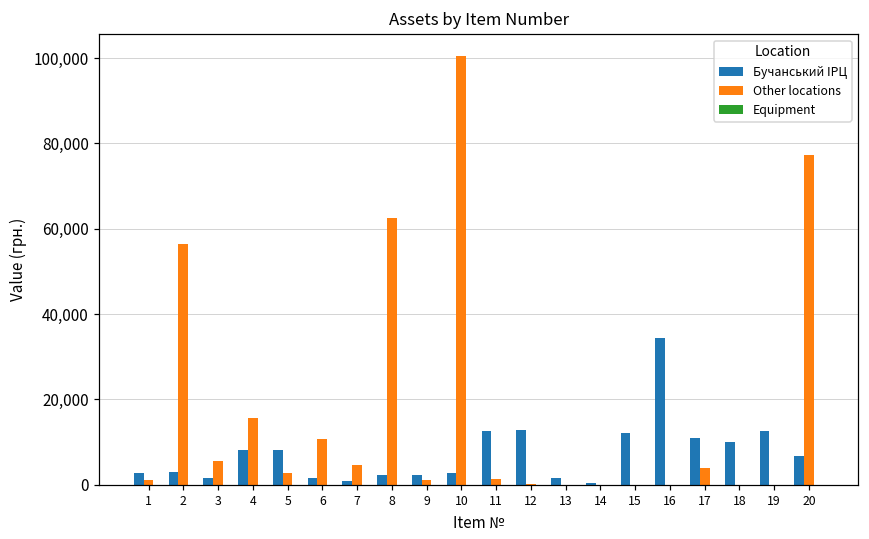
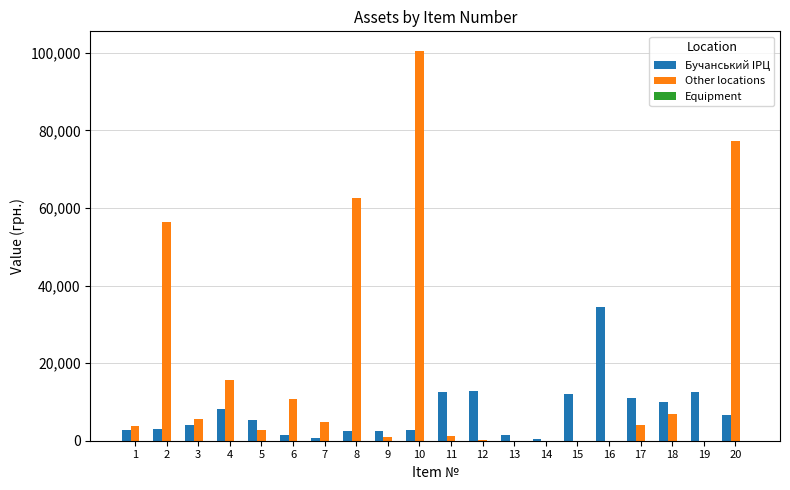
  {
    "Бучанський ІРЦ": {
      "1": "3,000",
      "2": "3,000",
-     "3": "2,000",
+     "3": "4,000",
      "4": "8,000",
-     "5": "8,000",
+     "5": "5,000",
      "6": "2,000",
      "7": "1,000",
      "8": "2,000",
      "9": "2,000",
      "10": "3,000",
      "11": "13,000",
      "12": "13,000",
      "13": "2,000",
      "15": "12,000",
      "16": "34,000",
      "17": "11,000",
      "18": "10,000",
      "19": "13,000",
      "20": "7,000"
    },
    "Other locations": {
-     "1": "1,000",
+     "1": "4,000",
      "2": "56,000",
      "3": "6,000",
      "4": "16,000",
      "5": "3,000",
      "6": "11,000",
      "7": "5,000",
      "8": "63,000",
      "9": "1,000",
      "10": "101,000",
      "11": "1,000",
      "13": "0",
      "14": "0",
      "15": "0",
      "16": "0",
      "17": "4,000",
-     "18": "0",
+     "18": "7,000",
      "19": "0",
      "20": "77,000"
    },
    "Equipment": {
      "1": "0",
      "2": "0",
      "3": "0",
      "4": "0",
      "5": "0",
      "6": "0",
      "7": "0",
      "8": "0",
      "9": "0",
      "10": "0",
      "11": "0",
      "12": "0",
      "13": "0",
      "14": "0",
      "15": "0",
      "16": "0",
      "17": "0",
      "18": "0",
      "19": "0",
      "20": "0"
    }
  }
